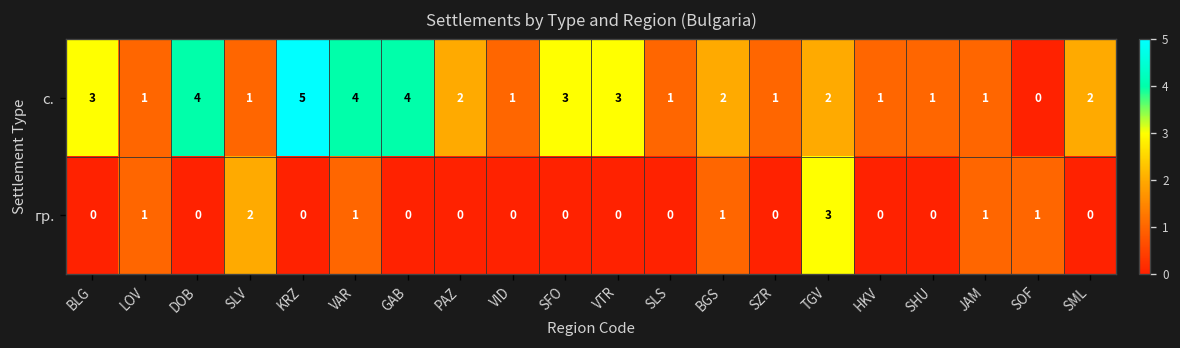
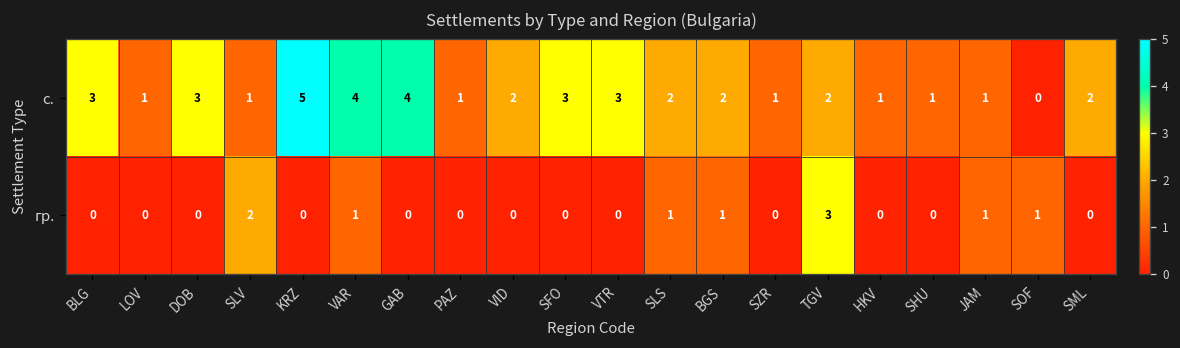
  {
    "с.": {
      "BLG": 3,
      "LOV": 1,
-     "DOB": 4,
+     "DOB": 3,
      "SLV": 1,
      "KRZ": 5,
      "VAR": 4,
      "GAB": 4,
-     "PAZ": 2,
-     "VID": 1,
+     "PAZ": 1,
+     "VID": 2,
      "SFO": 3,
      "VTR": 3,
-     "SLS": 1,
+     "SLS": 2,
      "BGS": 2,
      "SZR": 1,
      "TGV": 2,
      "HKV": 1,
      "SHU": 1,
      "JAM": 1,
      "SOF": 0,
      "SML": 2
    },
    "гр.": {
      "BLG": 0,
-     "LOV": 1,
+     "LOV": 0,
      "DOB": 0,
      "SLV": 2,
      "KRZ": 0,
      "VAR": 1,
      "GAB": 0,
      "PAZ": 0,
      "VID": 0,
      "SFO": 0,
      "VTR": 0,
-     "SLS": 0,
+     "SLS": 1,
      "BGS": 1,
      "SZR": 0,
      "TGV": 3,
      "HKV": 0,
      "SHU": 0,
      "JAM": 1,
      "SOF": 1,
      "SML": 0
    }
  }
